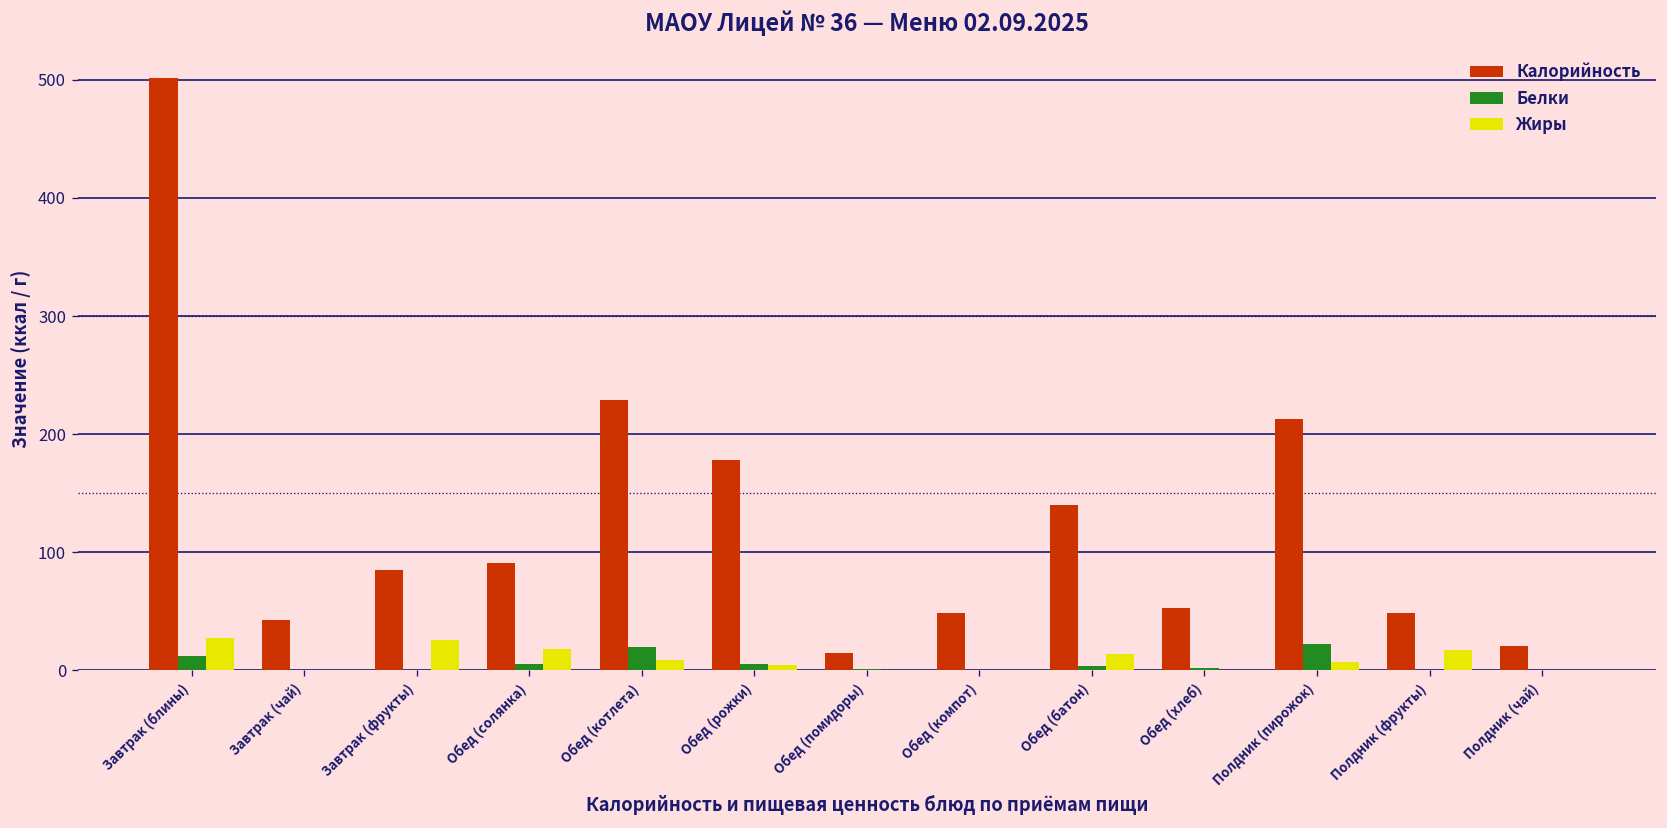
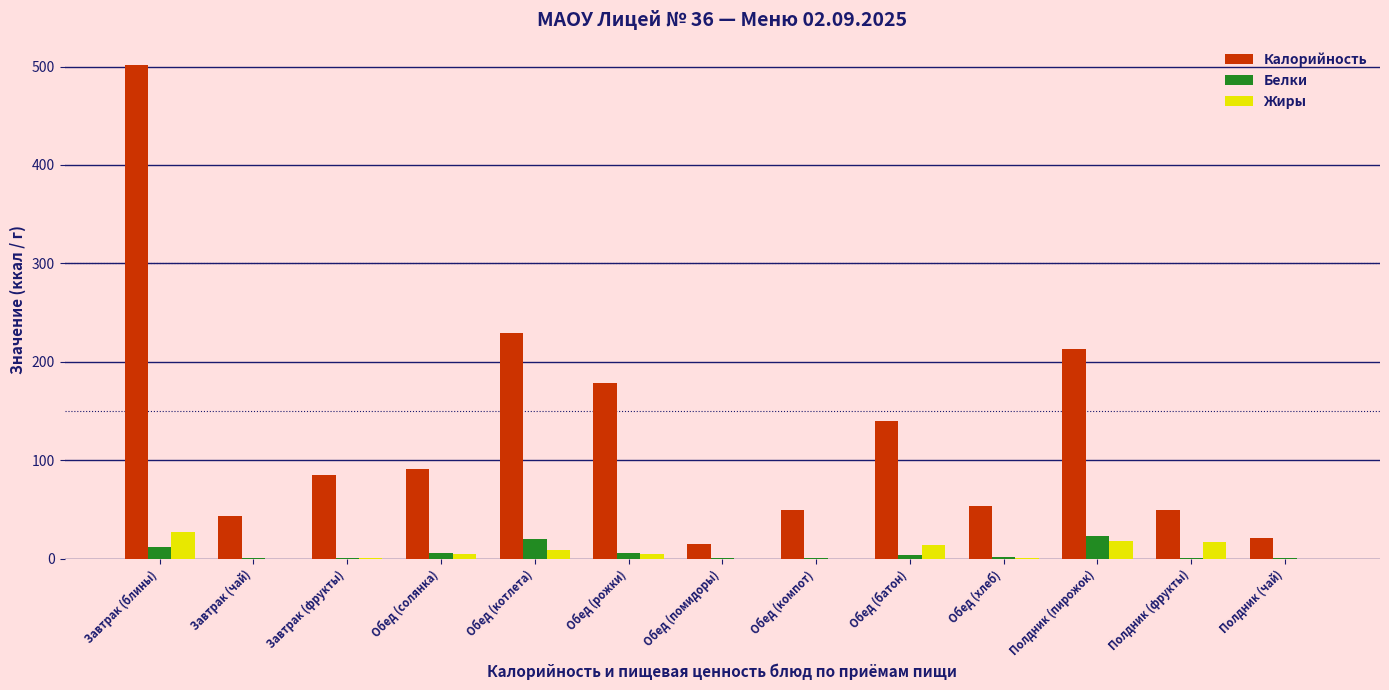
  {
    "Калорийность": {
      "Завтрак (блины)": 500,
      "Завтрак (чай)": 40,
      "Завтрак (фрукты)": 90,
      "Обед (солянка)": 90,
      "Обед (котлета)": 230,
      "Обед (рожки)": 180,
      "Обед (помидоры)": 20,
      "Обед (компот)": 50,
      "Обед (батон)": 140,
      "Обед (хлеб)": 50,
      "Полдник (пирожок)": 210,
      "Полдник (фрукты)": 50,
      "Полдник (чай)": 20
    },
    "Белки": {
      "Завтрак (блины)": 10,
      "Обед (солянка)": 10,
      "Обед (котлета)": 20,
      "Обед (рожки)": 10,
      "Обед (батон)": 0,
      "Полдник (пирожок)": 20
    },
    "Жиры": {
      "Завтрак (блины)": 30,
-     "Завтрак (фрукты)": 30,
-     "Обед (солянка)": 20,
+     "Завтрак (фрукты)": 0,
+     "Обед (солянка)": 10,
      "Обед (котлета)": 10,
      "Обед (рожки)": 0,
      "Обед (батон)": 10,
-     "Полдник (пирожок)": 10,
+     "Полдник (пирожок)": 20,
      "Полдник (фрукты)": 20
    }
  }
